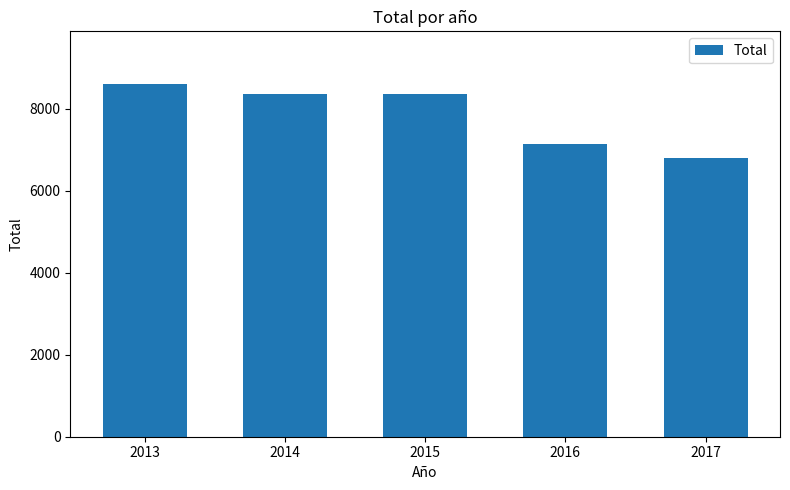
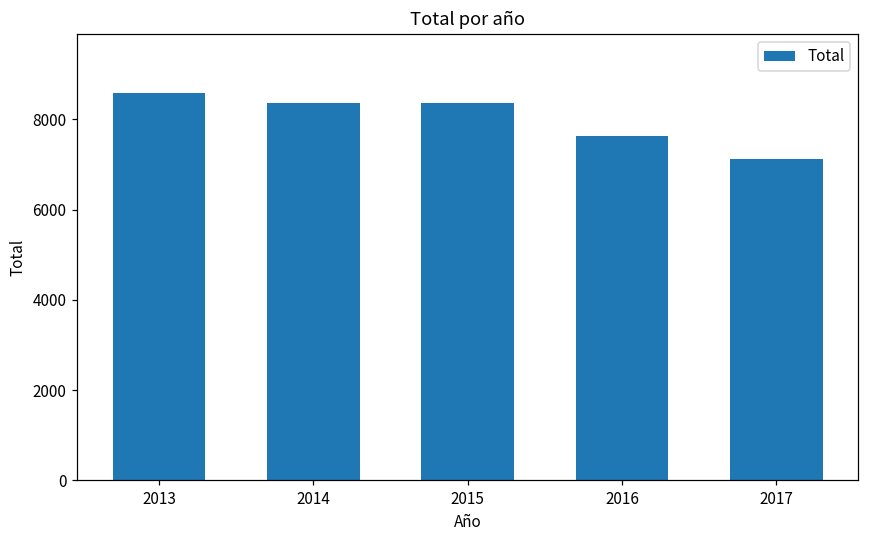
  {
    "2013": 8600,
    "2014": 8400,
    "2015": 8400,
-   "2016": 7100,
-   "2017": 6800
+   "2016": 7600,
+   "2017": 7100
  }
